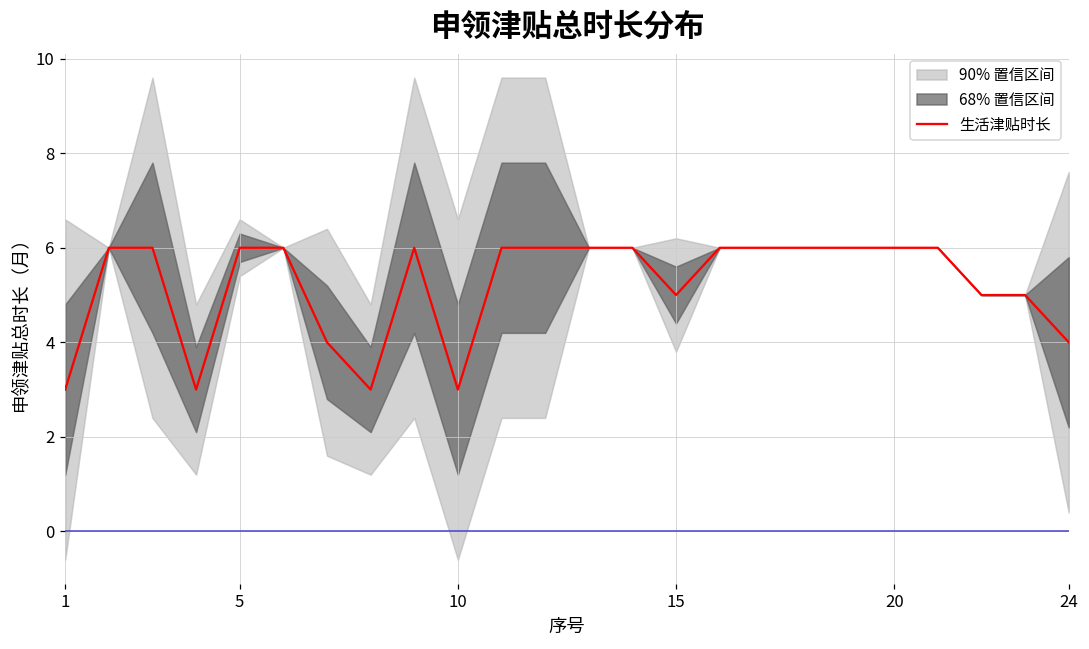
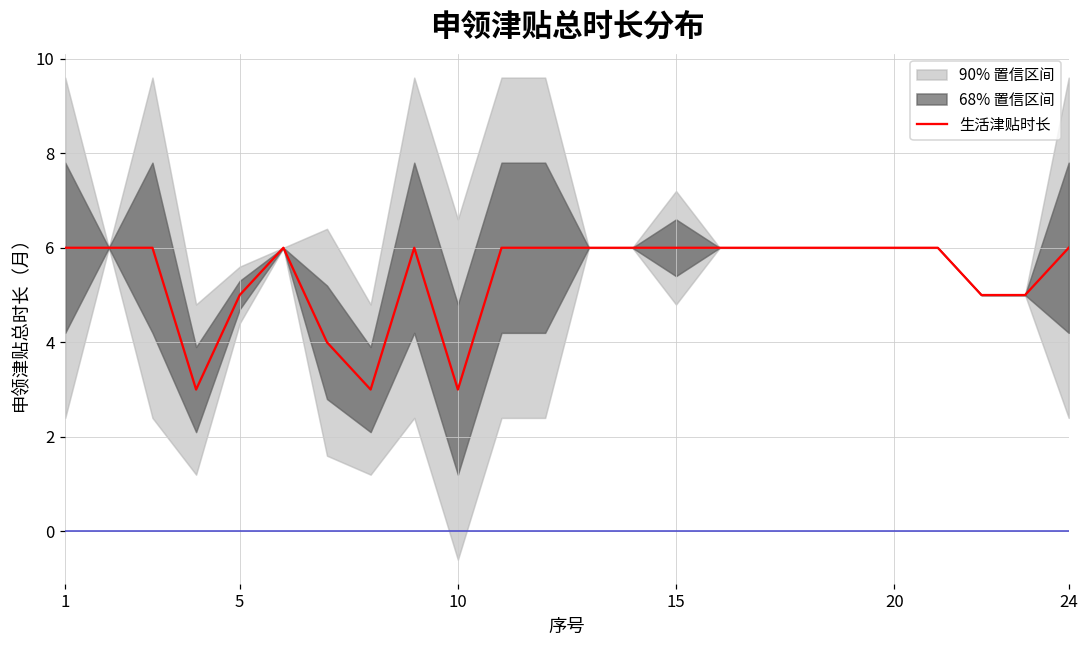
  {
    "生活津贴时长": {
-     "1": 3,
-     "5": 6,
+     "1": 6,
+     "5": 5,
      "10": 3,
-     "15": 5,
-     "24": 4
+     "15": 6,
+     "24": 6
    }
  }
